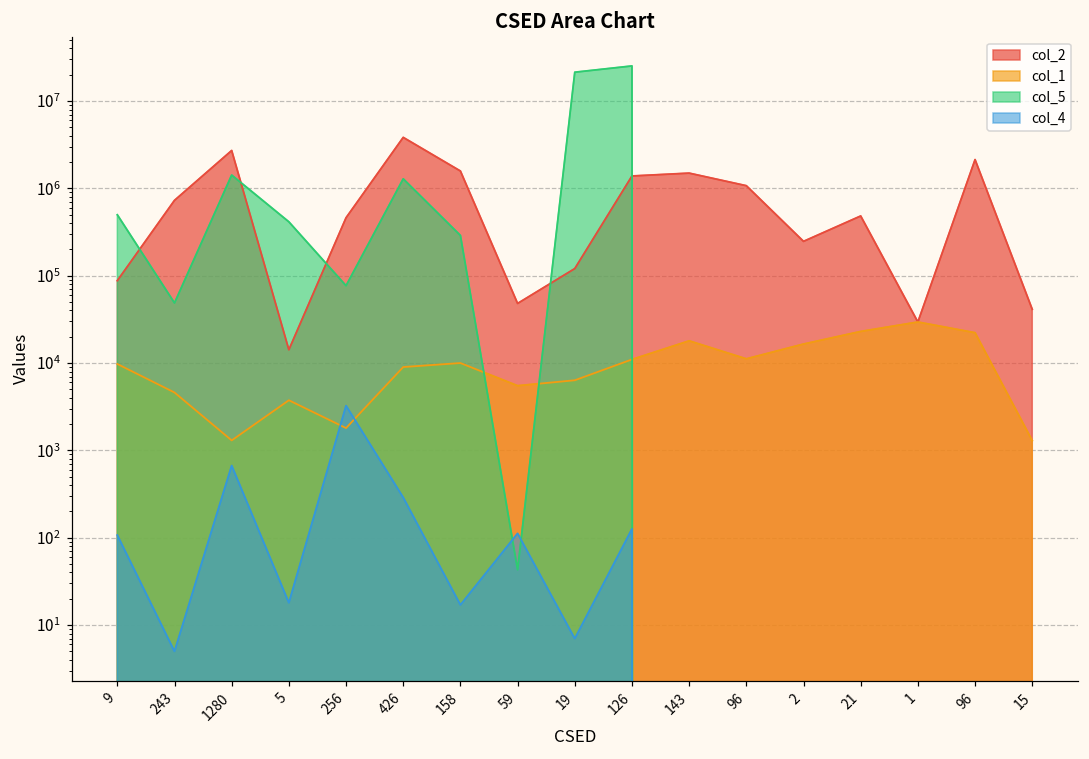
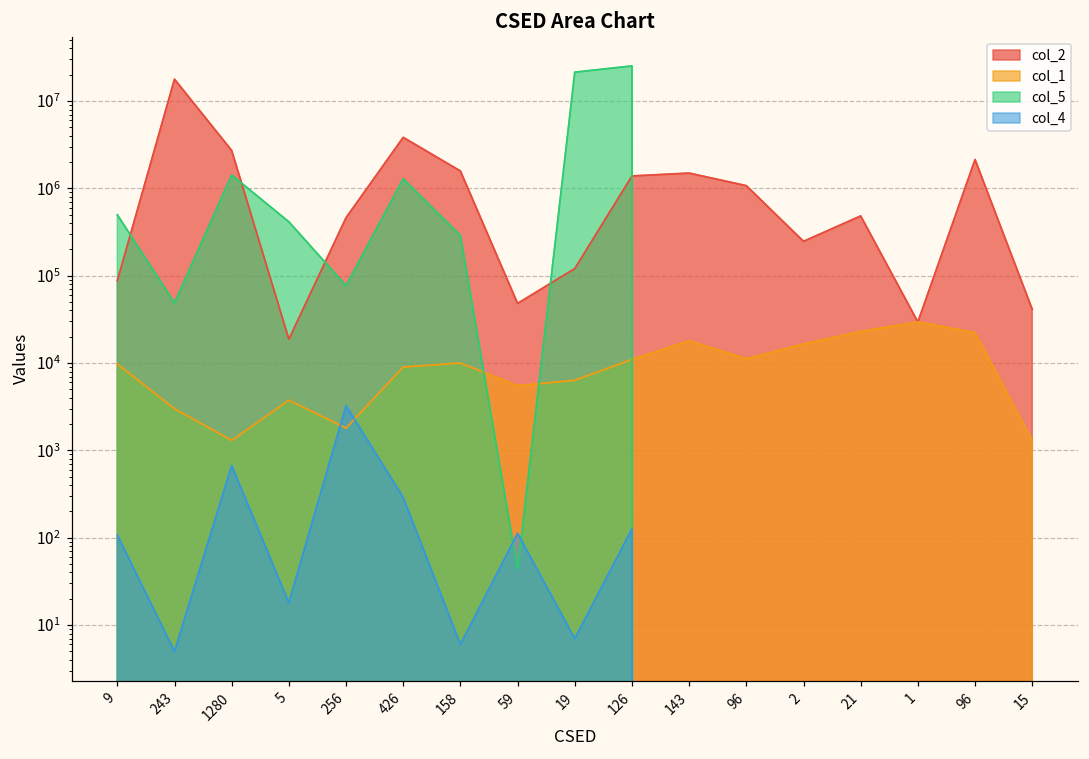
  {
    "col_2": {
      "9": 90000,
-     "243": 700000,
+     "243": 18000000,
      "1280": 2700000,
-     "5": 14000,
+     "5": 19000,
      "256": 500000,
      "426": 4000000,
      "158": 1600000,
      "59": 50000,
      "19": 120000,
      "126": 1400000,
      "143": 1500000,
      "2": 250000,
      "21": 500000,
      "15": 40000
    },
    "col_1": {
      "9": 10000,
-     "243": 5000,
+     "243": 3000,
      "1280": 1300,
      "5": 4000,
      "256": 1800,
      "426": 9000,
      "158": 10000,
      "59": 6000,
      "19": 6000,
      "126": 11000,
      "143": 18000,
      "2": 17000,
      "21": 23000,
      "15": 1300
    },
    "col_5": {
      "9": 500000,
      "243": 50000,
      "1280": 1400000,
      "5": 400000,
      "256": 80000,
      "426": 1300000,
      "158": 290000,
      "59": 40,
      "19": 21000000,
      "126": 25000000
    },
    "col_4": {
      "9": 110,
      "243": 5,
      "1280": 700,
      "5": 18,
      "256": 3200,
      "426": 290,
-     "158": 17,
+     "158": 6,
      "59": 110,
      "19": 7,
      "126": 130
    }
  }
